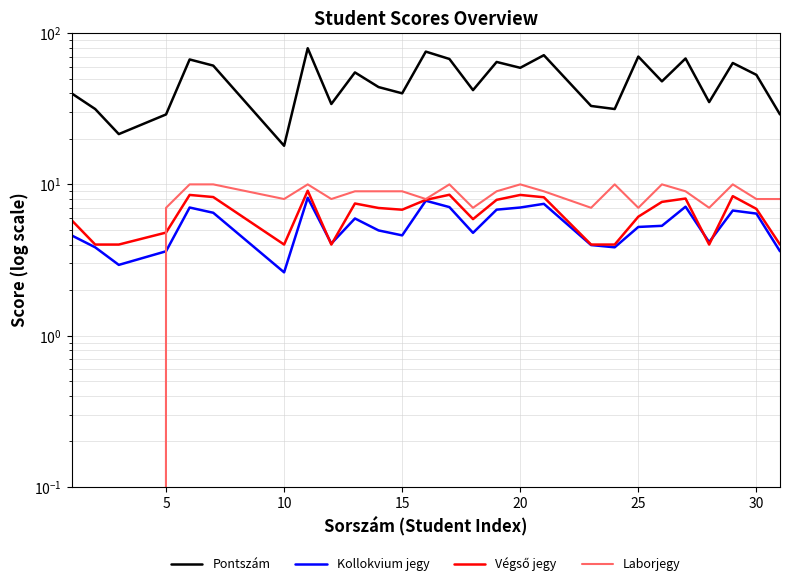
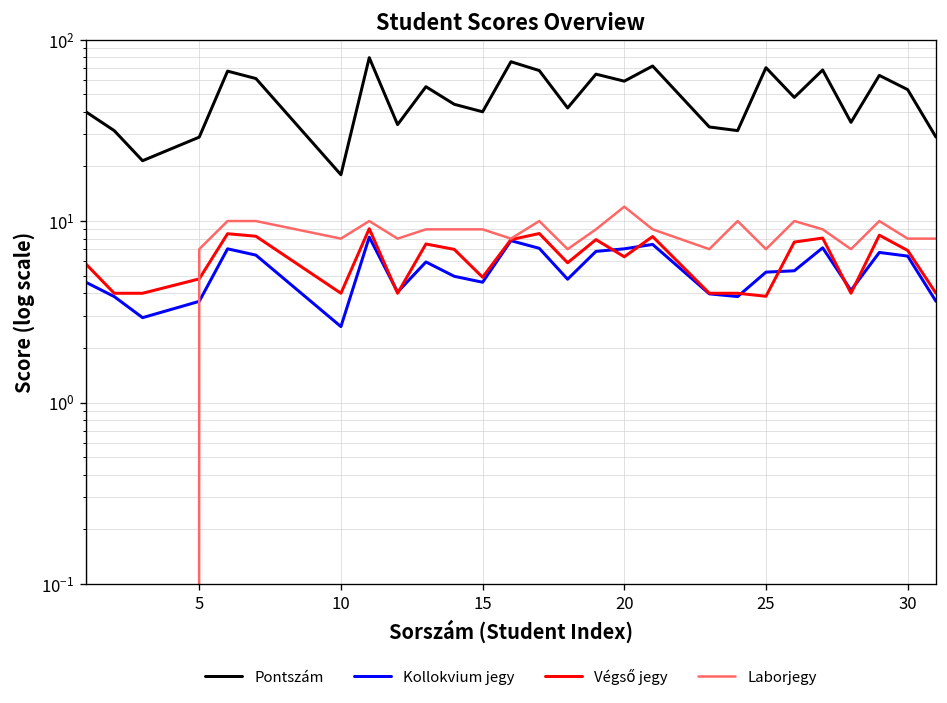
  {
    "Pontszám": {
      "5": 29,
      "10": 18,
      "15": 40,
      "20": 59,
      "25": 70,
      "30": 53
    },
    "Kollokvium jegy": {
      "5": 3.6,
      "10": 2.6,
      "15": 4.6,
      "20": 7,
      "25": 5.2,
      "30": 6.4
    },
    "Végső jegy": {
      "5": 4.8,
      "10": 4.0,
-     "15": 7,
-     "20": 9,
-     "25": 6.1,
+     "15": 4.9,
+     "20": 6.4,
+     "25": 3.9,
      "30": 7
    },
    "Laborjegy": {
      "5": 7,
      "10": 8,
      "15": 9,
-     "20": 10,
+     "20": 12,
      "25": 7,
      "30": 8
    }
  }
